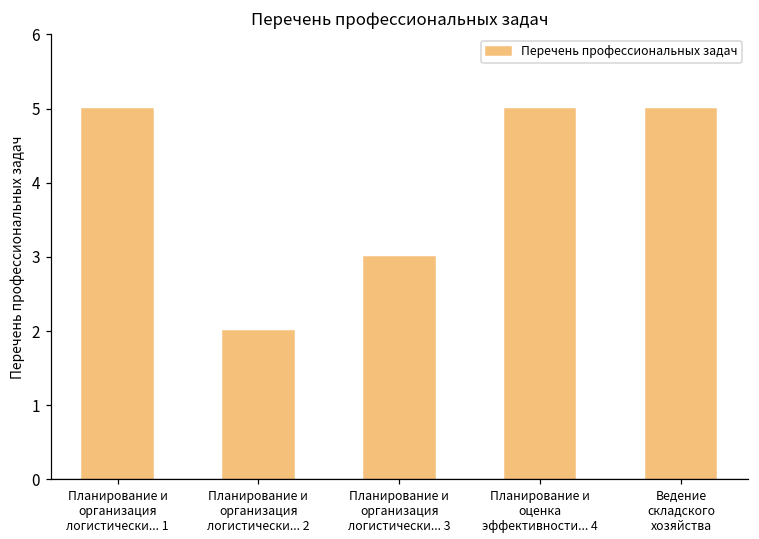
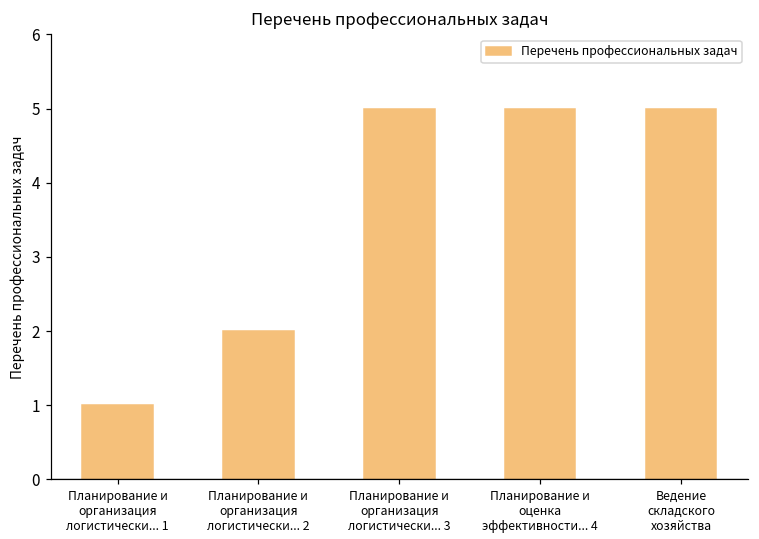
  {
-   "Планирование и организация логистически... 1": 5,
+   "Планирование и организация логистически... 1": 1,
    "Планирование и организация логистически... 2": 2,
-   "Планирование и организация логистически... 3": 3,
+   "Планирование и организация логистически... 3": 5,
    "Планирование и оценка эффективности... 4": 5,
    "Ведение складского хозяйства": 5
  }
